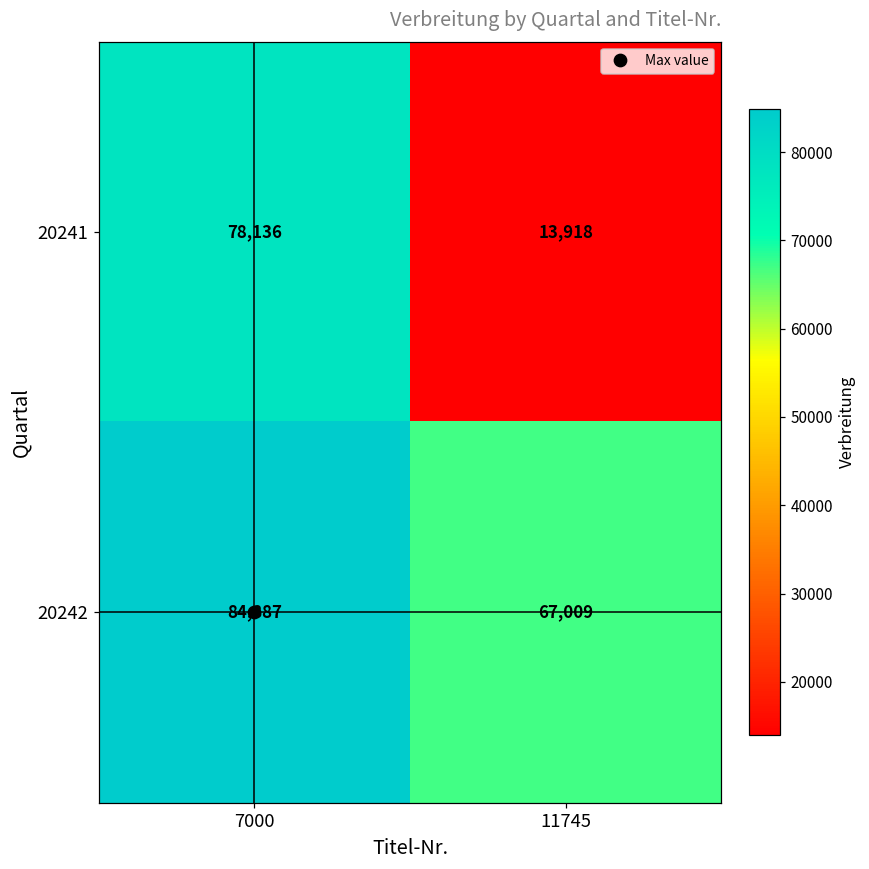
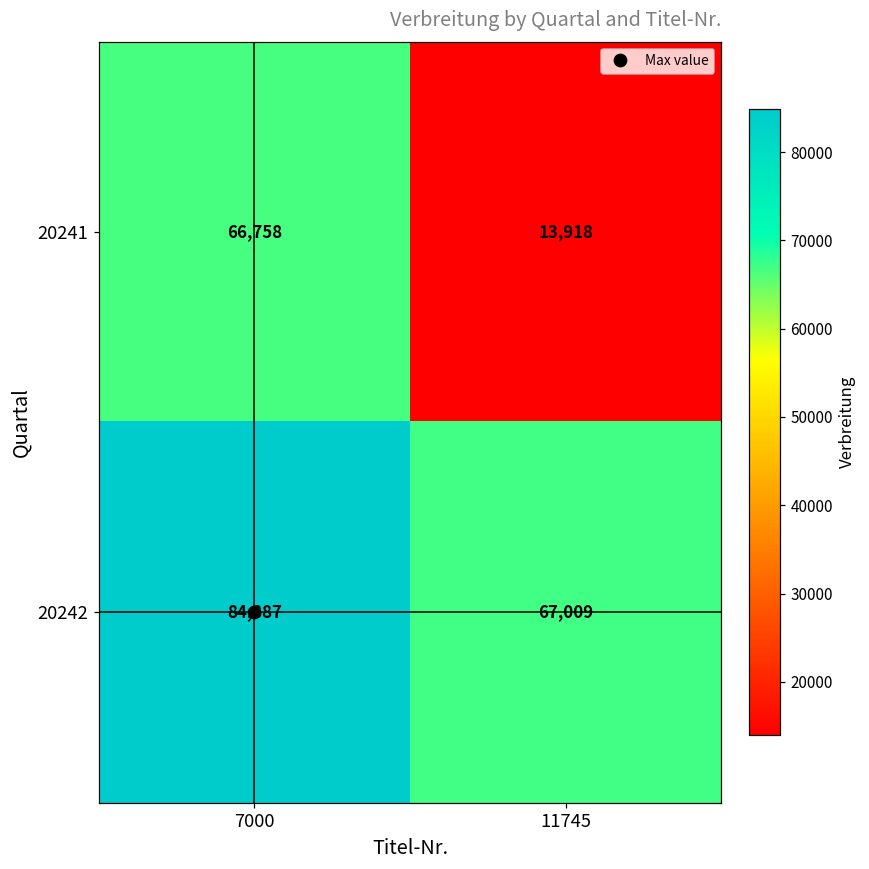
  {
    "20241": {
-     "7000": "78,136",
+     "7000": "66,758",
      "11745": "13,918"
    },
    "20242": {
      "11745": "67,009"
    }
  }
